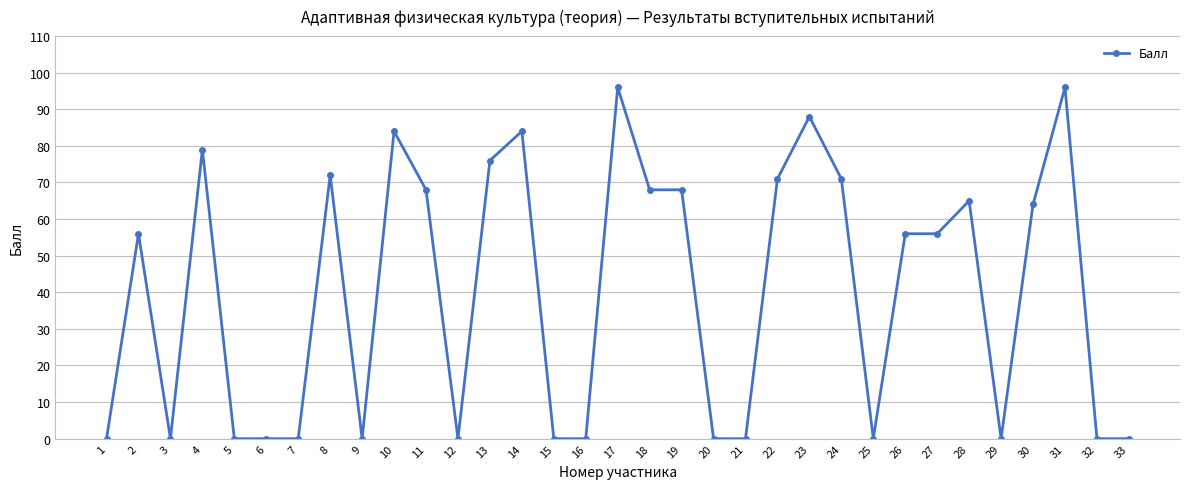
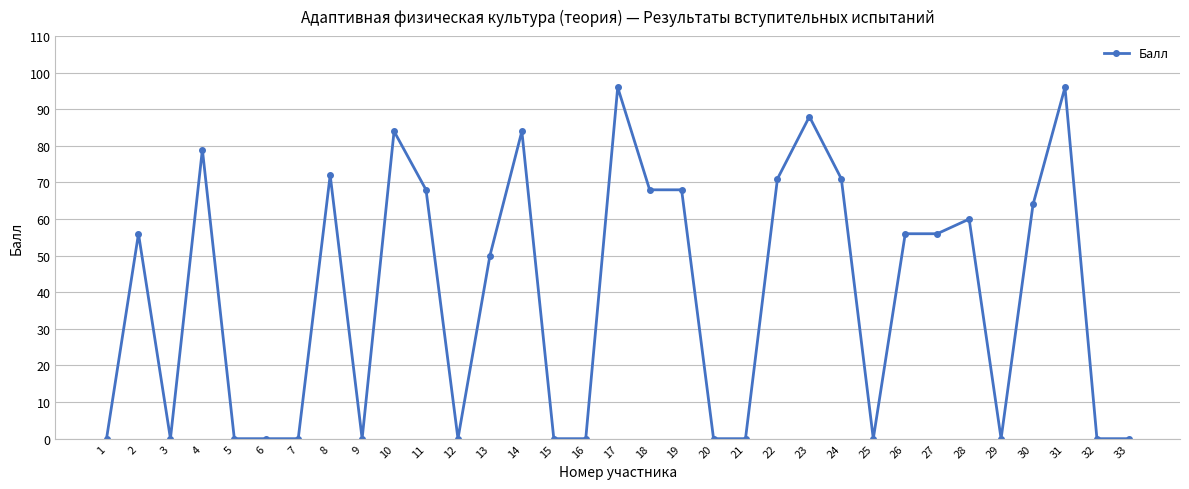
  {
    "1": 0,
    "2": 56,
    "3": 0,
    "4": 79,
    "5": 0,
    "6": 0,
    "7": 0,
    "8": 72,
    "9": 0,
    "10": 84,
    "11": 68,
    "12": 0,
-   "13": 76,
+   "13": 50,
    "14": 84,
    "15": 0,
    "16": 0,
    "17": 96,
    "18": 68,
    "19": 68,
    "20": 0,
    "21": 0,
    "22": 71,
    "23": 88,
    "24": 71,
    "25": 0,
    "26": 56,
    "27": 56,
-   "28": 65,
+   "28": 60,
    "29": 0,
    "30": 64,
    "31": 96,
    "32": 0,
    "33": 0
  }
